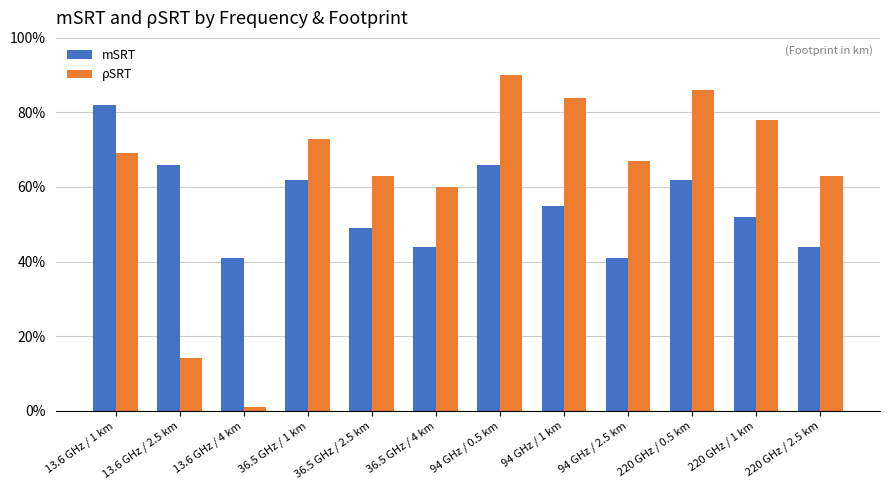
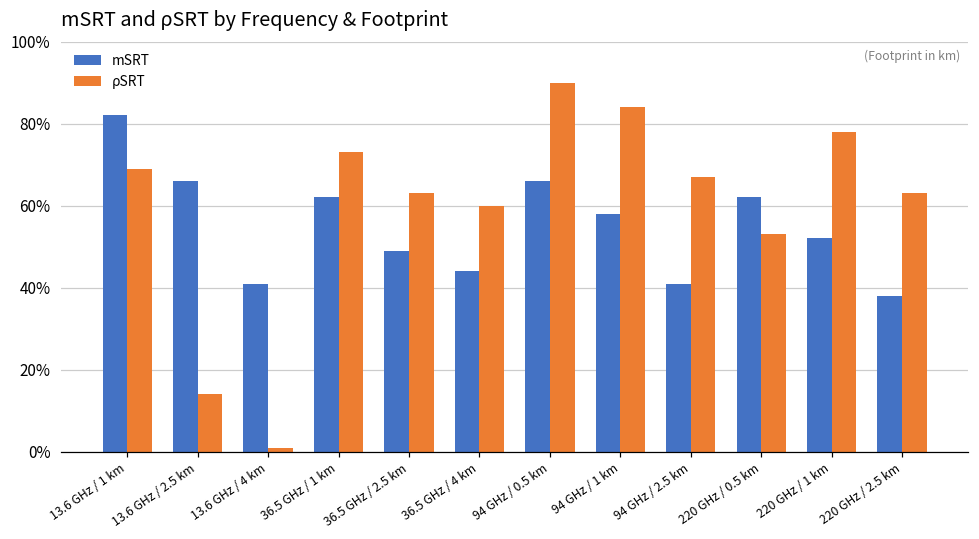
  {
    "mSRT": {
      "13.6 GHz / 1 km": "82%",
      "13.6 GHz / 2.5 km": "66%",
      "13.6 GHz / 4 km": "41%",
      "36.5 GHz / 1 km": "62%",
      "36.5 GHz / 2.5 km": "49%",
      "36.5 GHz / 4 km": "44%",
      "94 GHz / 0.5 km": "66%",
-     "94 GHz / 1 km": "55%",
+     "94 GHz / 1 km": "58%",
      "94 GHz / 2.5 km": "41%",
      "220 GHz / 0.5 km": "62%",
      "220 GHz / 1 km": "52%",
-     "220 GHz / 2.5 km": "44%"
+     "220 GHz / 2.5 km": "38%"
    },
    "ρSRT": {
      "13.6 GHz / 1 km": "69%",
      "13.6 GHz / 2.5 km": "14%",
      "13.6 GHz / 4 km": "1%",
      "36.5 GHz / 1 km": "73%",
      "36.5 GHz / 2.5 km": "63%",
      "36.5 GHz / 4 km": "60%",
      "94 GHz / 0.5 km": "90%",
      "94 GHz / 1 km": "84%",
      "94 GHz / 2.5 km": "67%",
-     "220 GHz / 0.5 km": "86%",
+     "220 GHz / 0.5 km": "53%",
      "220 GHz / 1 km": "78%",
      "220 GHz / 2.5 km": "63%"
    }
  }
